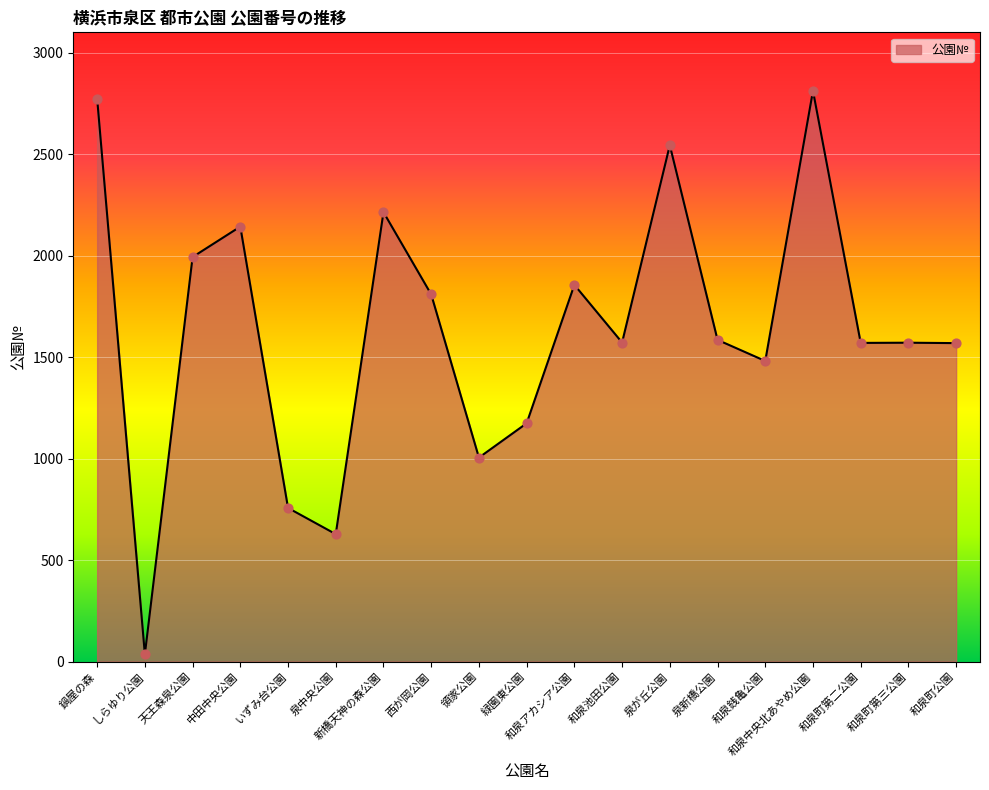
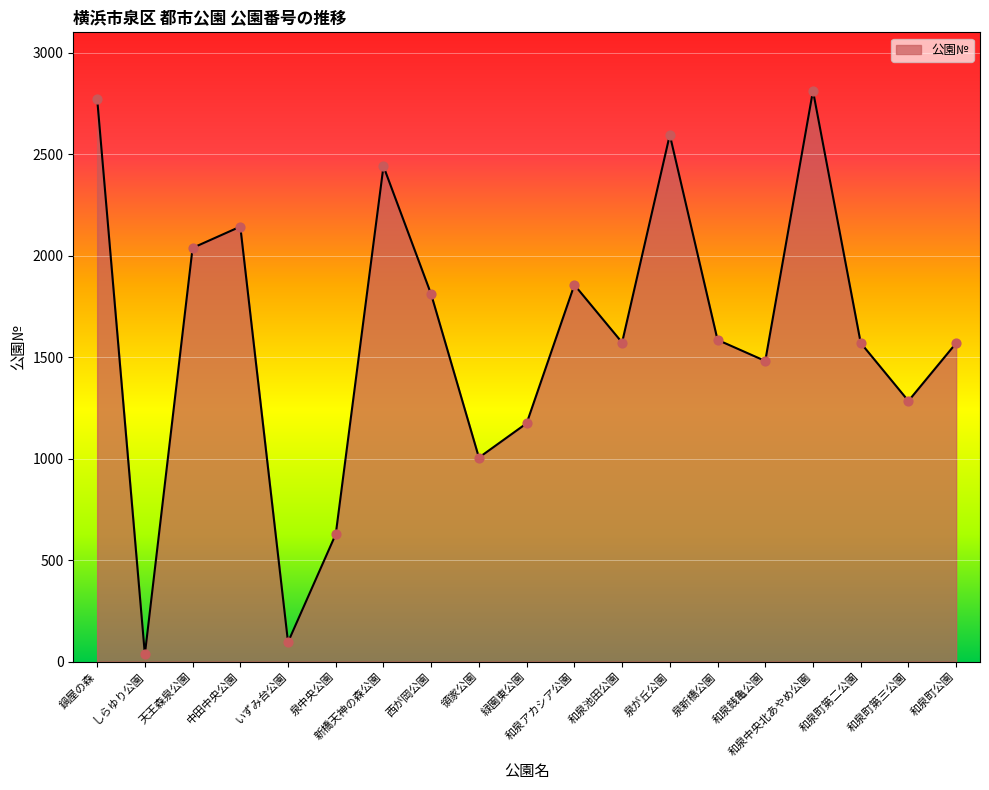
  {
    "鍋屋の森": 2770,
    "しらゆり公園": 40,
-   "天王森泉公園": 1990,
+   "天王森泉公園": 2040,
    "中田中央公園": 2140,
-   "いずみ台公園": 760,
+   "いずみ台公園": 100,
    "泉中央公園": 630,
-   "新橋天神の森公園": 2210,
+   "新橋天神の森公園": 2440,
    "西が岡公園": 1810,
    "領家公園": 1010,
    "緑園東公園": 1170,
    "和泉アカシア公園": 1860,
    "和泉池田公園": 1570,
-   "泉が丘公園": 2540,
+   "泉が丘公園": 2600,
    "泉新橋公園": 1590,
    "和泉銭亀公園": 1480,
    "和泉中央北あやめ公園": 2810,
    "和泉町第二公園": 1570,
-   "和泉町第三公園": 1570,
+   "和泉町第三公園": 1280,
    "和泉町公園": 1570
  }
